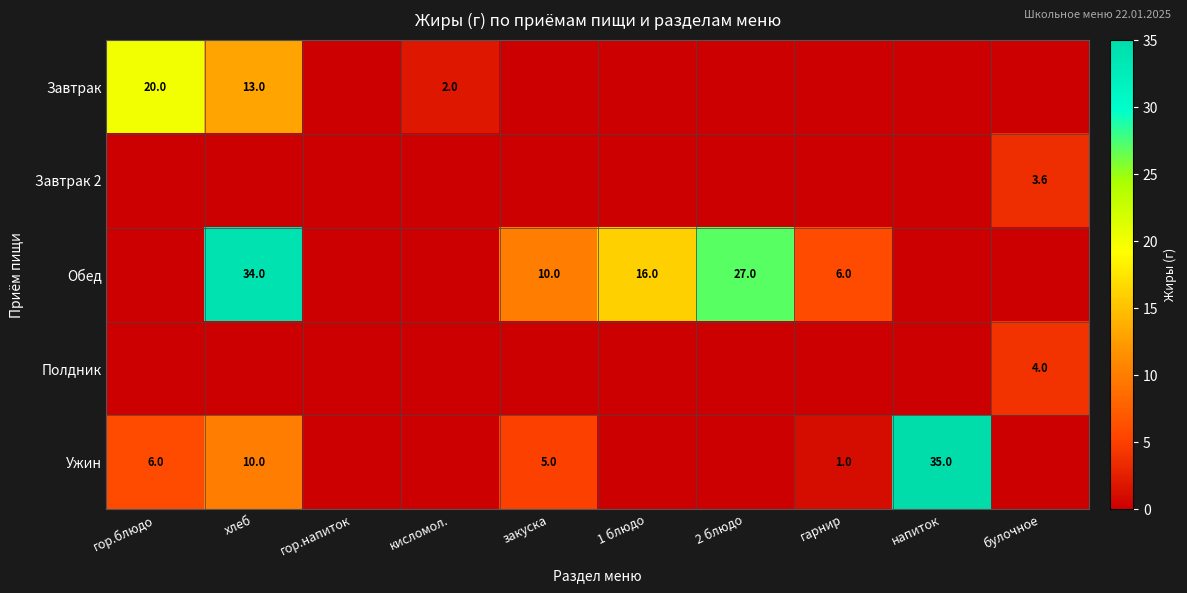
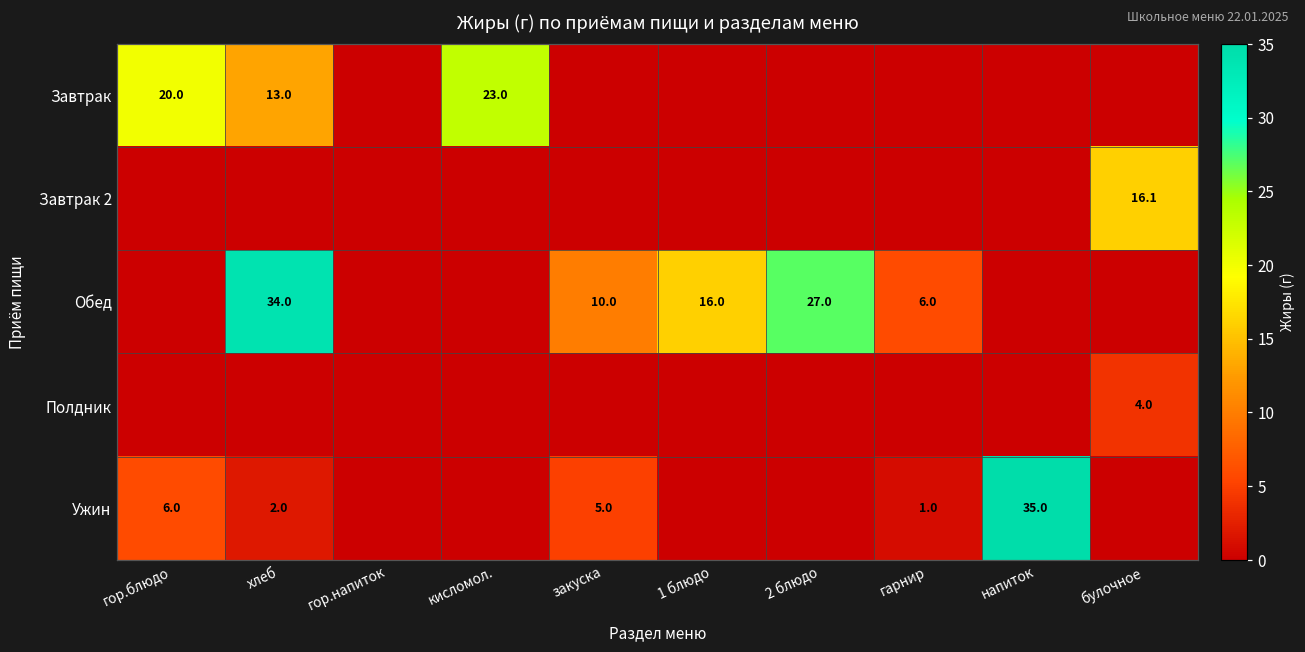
  {
    "Завтрак": {
      "гор.блюдо": 20.0,
      "хлеб": 13.0,
-     "кисломол.": 2.0
+     "кисломол.": 23.0
    },
    "Завтрак 2": {
-     "булочное": 3.6
+     "булочное": 16.1
    },
    "Обед": {
      "хлеб": 34.0,
      "закуска": 10.0,
      "1 блюдо": 16.0,
      "2 блюдо": 27.0,
      "гарнир": 6.0
    },
    "Полдник": {
      "булочное": 4.0
    },
    "Ужин": {
      "гор.блюдо": 6.0,
-     "хлеб": 10.0,
+     "хлеб": 2.0,
      "закуска": 5.0,
      "гарнир": 1.0,
      "напиток": 35.0
    }
  }
